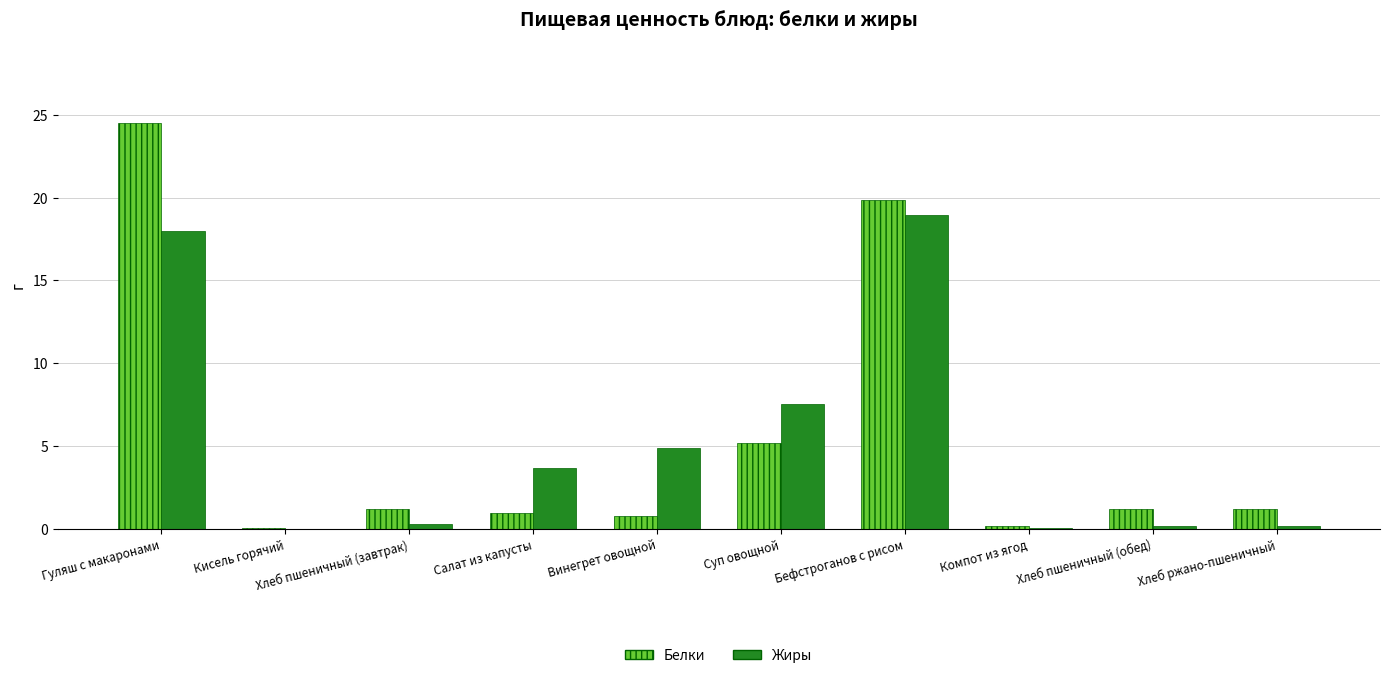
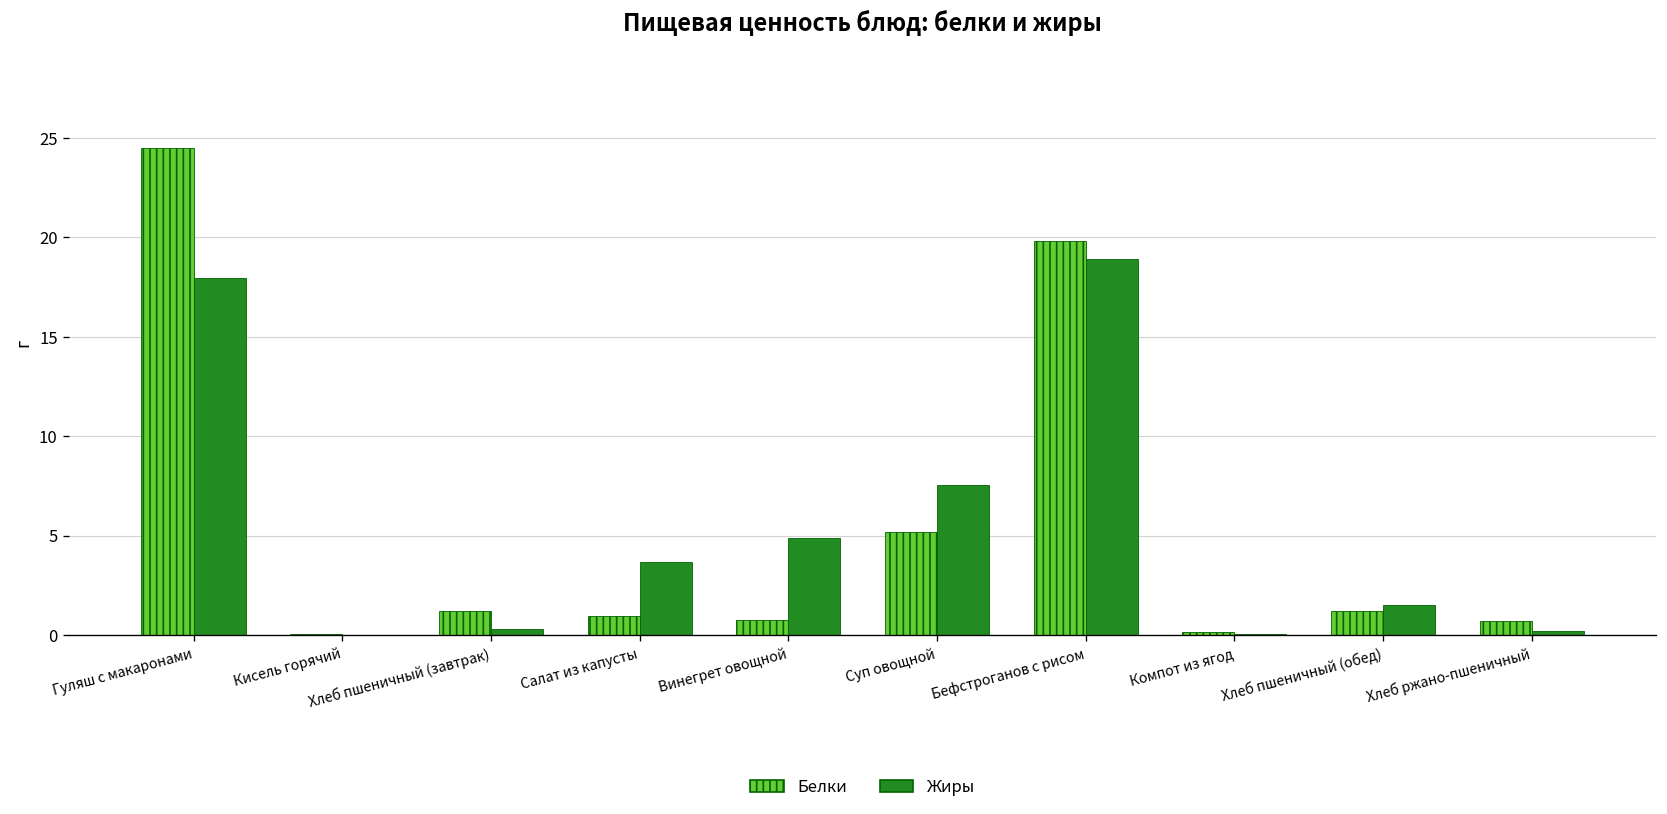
  {
    "Белки": {
      "Гуляш с макаронами": 24.5,
      "Хлеб пшеничный (завтрак)": 1.2,
      "Салат из капусты": 1.0,
      "Винегрет овощной": 0.8,
      "Суп овощной": 5.2,
      "Бефстроганов с рисом": 19.8,
      "Компот из ягод": 0.2,
      "Хлеб пшеничный (обед)": 1.2,
-     "Хлеб ржано-пшеничный": 1.2
+     "Хлеб ржано-пшеничный": 0.7
    },
    "Жиры": {
      "Гуляш с макаронами": 18.0,
      "Кисель горячий": 0.0,
      "Хлеб пшеничный (завтрак)": 0.3,
      "Салат из капусты": 3.7,
      "Винегрет овощной": 4.9,
      "Суп овощной": 7.6,
      "Бефстроганов с рисом": 18.9,
-     "Хлеб пшеничный (обед)": 0.2,
+     "Хлеб пшеничный (обед)": 1.5,
      "Хлеб ржано-пшеничный": 0.2
    }
  }
